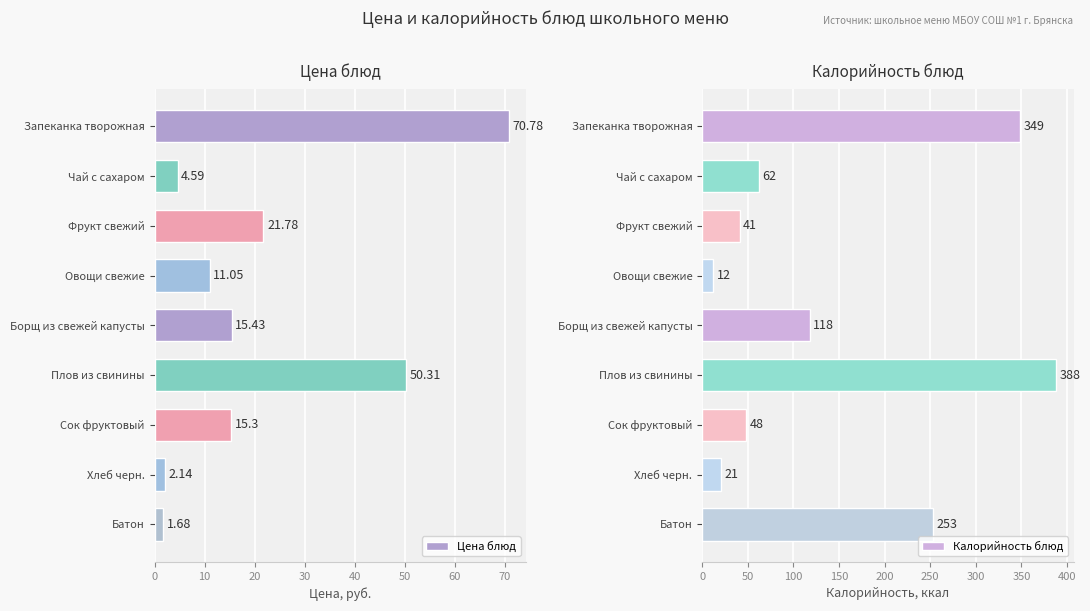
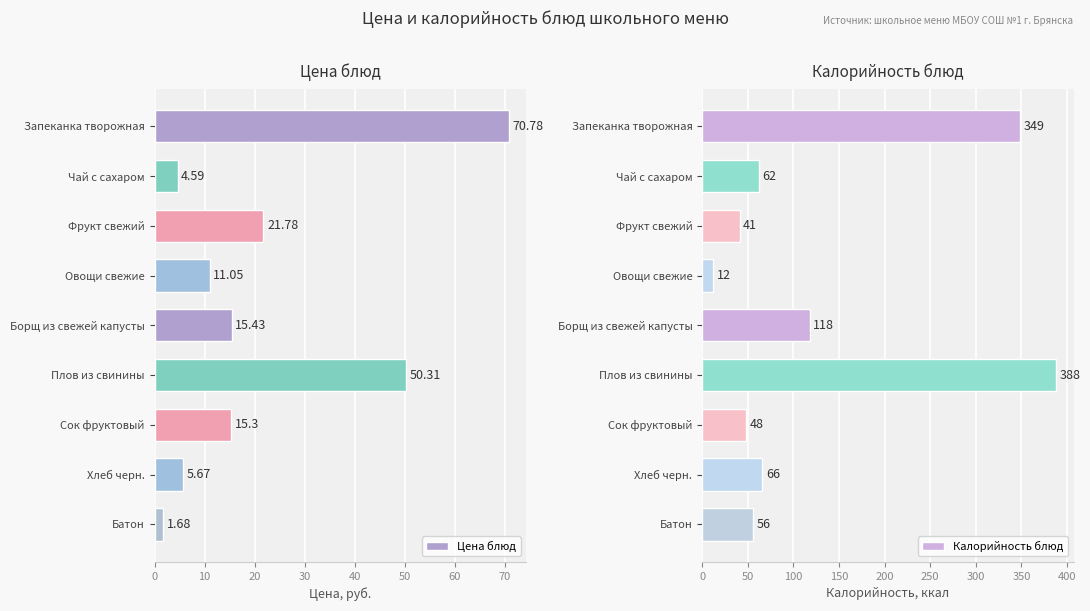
  {
    "Цена блюд": {
      "Запеканка творожная": 70.78,
      "Чай с сахаром": 4.59,
      "Фрукт свежий": 21.78,
      "Овощи свежие": 11.05,
      "Борщ из свежей капусты": 15.43,
      "Плов из свинины": 50.31,
      "Сок фруктовый": 15.3,
-     "Хлеб черн.": 2.14,
+     "Хлеб черн.": 5.67,
      "Батон": 1.68
    },
    "Калорийность блюд": {
      "Запеканка творожная": 349,
      "Чай с сахаром": 62,
      "Фрукт свежий": 41,
      "Овощи свежие": 12,
      "Борщ из свежей капусты": 118,
      "Плов из свинины": 388,
      "Сок фруктовый": 48,
-     "Хлеб черн.": 21,
-     "Батон": 253
+     "Хлеб черн.": 66,
+     "Батон": 56
    }
  }
